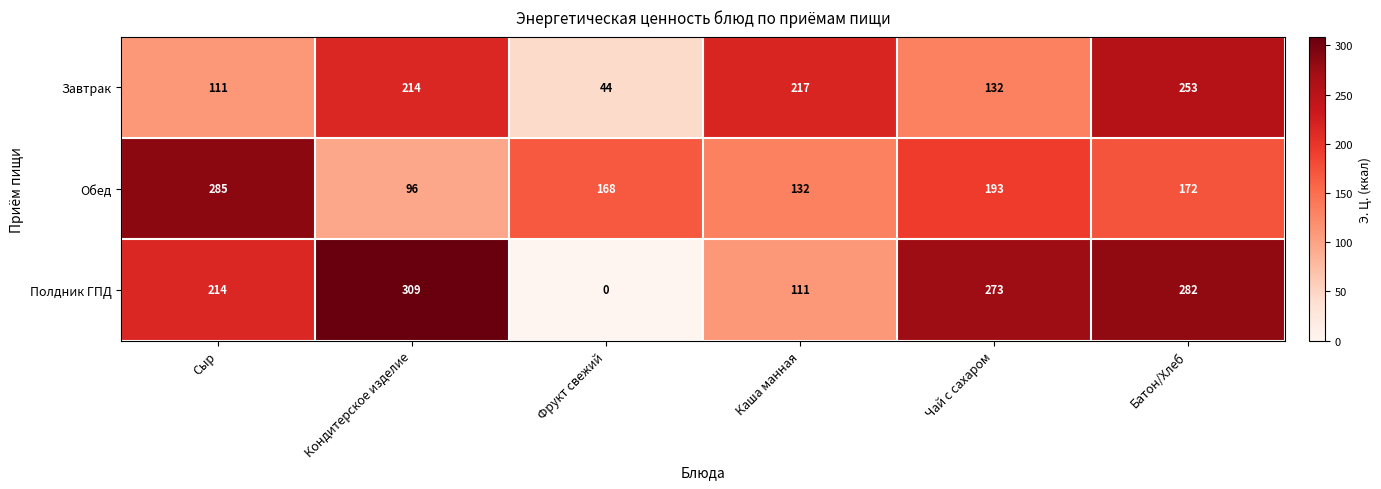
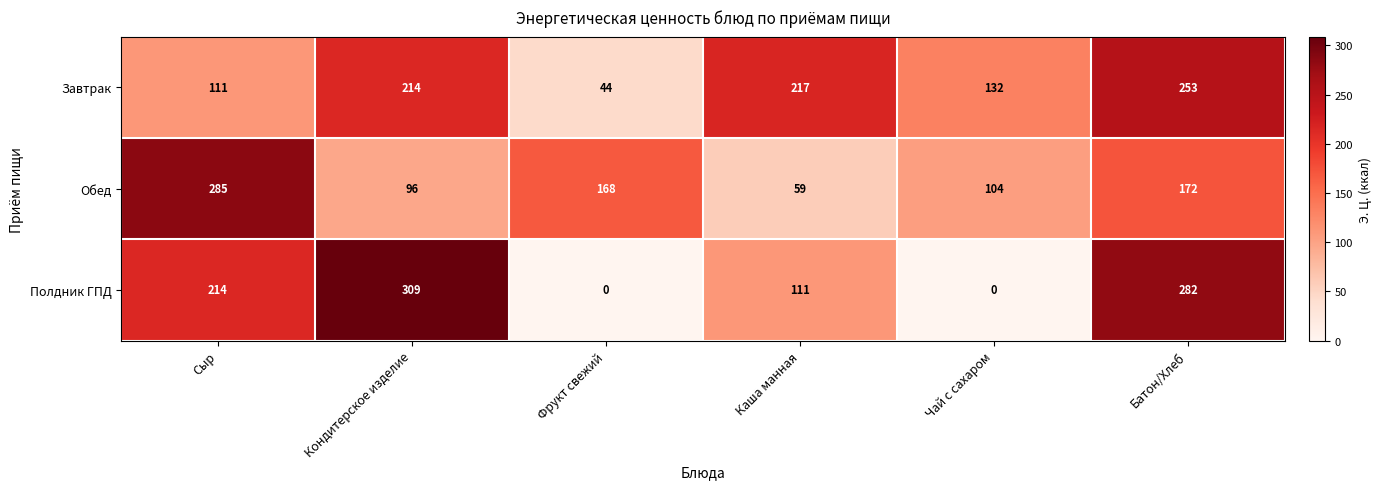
  {
    "Завтрак": {
      "Сыр": 111,
      "Кондитерское изделие": 214,
      "Фрукт свежий": 44,
      "Каша манная": 217,
      "Чай с сахаром": 132,
      "Батон/Хлеб": 253
    },
    "Обед": {
      "Сыр": 285,
      "Кондитерское изделие": 96,
      "Фрукт свежий": 168,
-     "Каша манная": 132,
-     "Чай с сахаром": 193,
+     "Каша манная": 59,
+     "Чай с сахаром": 104,
      "Батон/Хлеб": 172
    },
    "Полдник ГПД": {
      "Сыр": 214,
      "Кондитерское изделие": 309,
      "Фрукт свежий": 0,
      "Каша манная": 111,
-     "Чай с сахаром": 273,
+     "Чай с сахаром": 0,
      "Батон/Хлеб": 282
    }
  }
